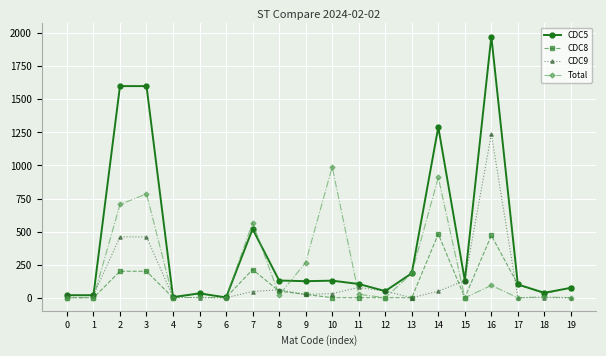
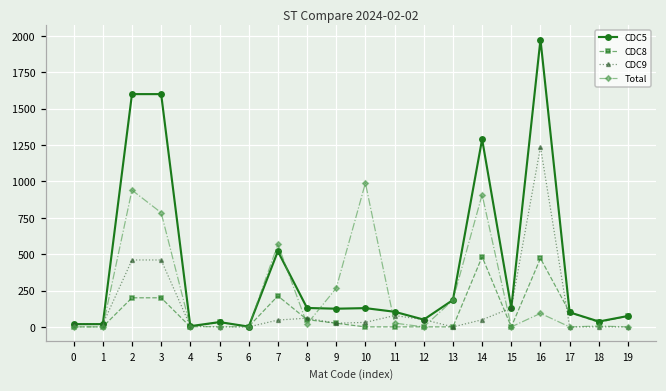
  {
    "Total": {
-     "2": 710,
+     "2": 940,
      "3": 790,
      "7": 570,
      "8": 20,
      "9": 270,
      "10": 990,
      "11": 30,
      "14": 910,
      "16": 90
    }
  }
